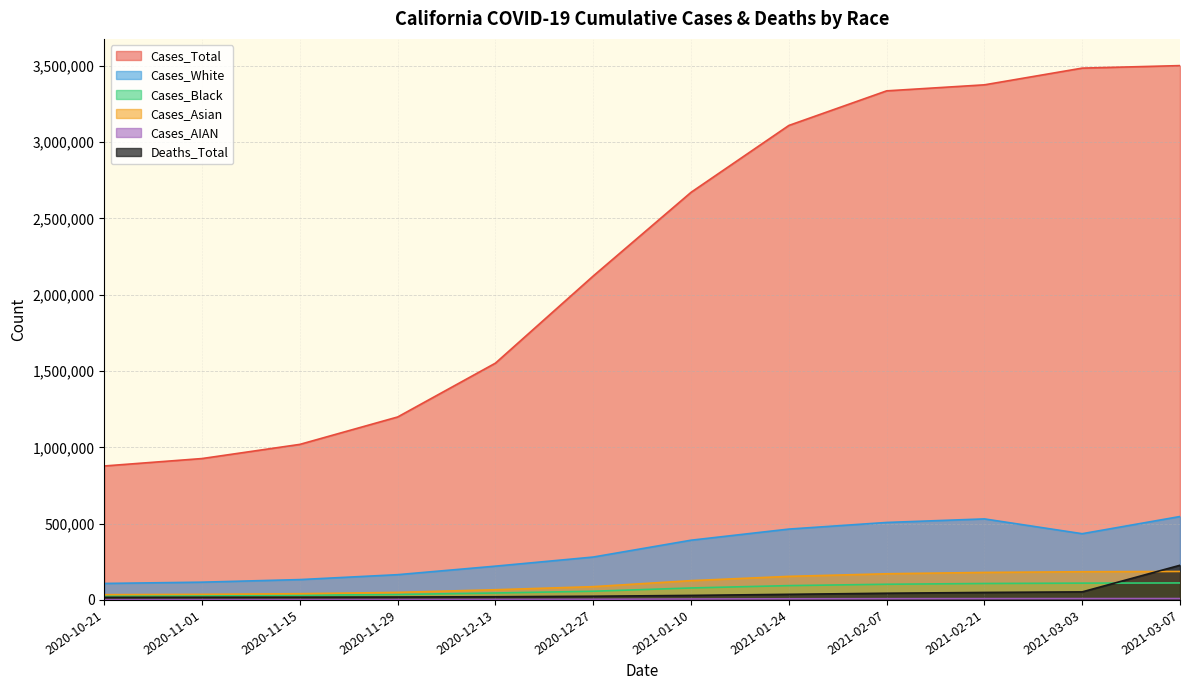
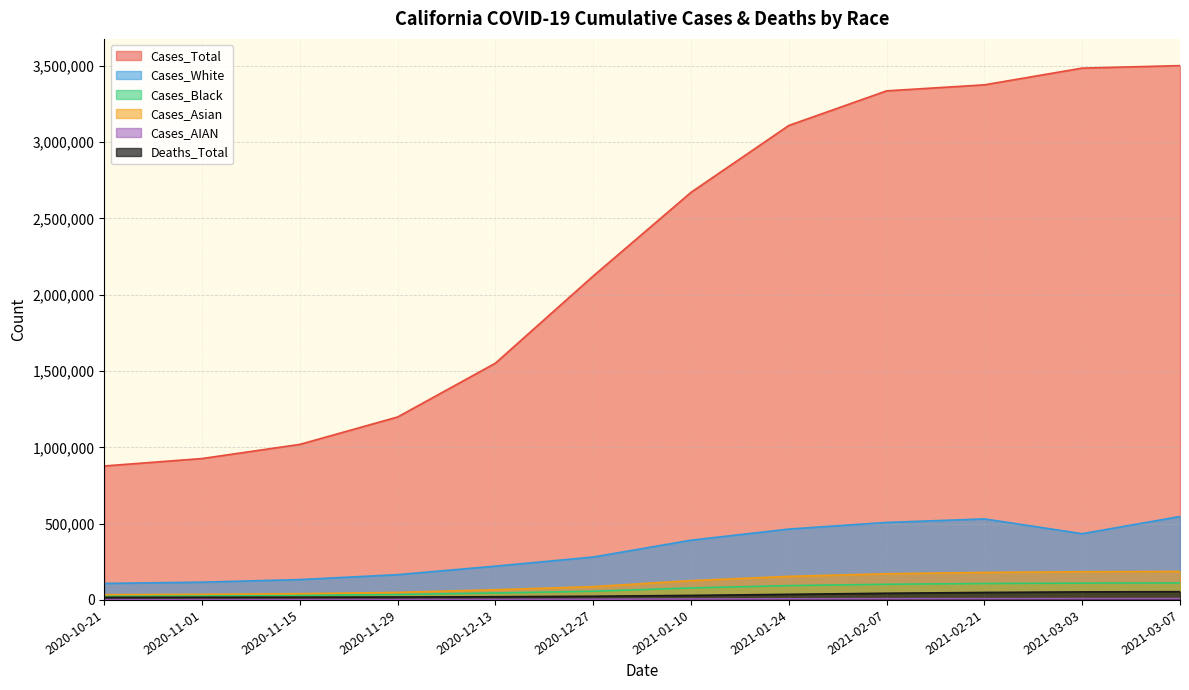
  {
    "Cases_Total": {
      "2020-10-21": "880,000",
      "2020-11-01": "930,000",
      "2020-11-15": "1,020,000",
      "2020-11-29": "1,200,000",
      "2020-12-13": "1,550,000",
      "2020-12-27": "2,120,000",
      "2021-01-10": "2,670,000",
      "2021-01-24": "3,110,000",
      "2021-02-07": "3,340,000",
      "2021-02-21": "3,380,000",
      "2021-03-03": "3,480,000",
      "2021-03-07": "3,500,000"
    },
    "Cases_White": {
      "2020-10-21": "110,000",
      "2020-11-01": "120,000",
      "2020-11-15": "130,000",
      "2020-11-29": "170,000",
      "2020-12-13": "220,000",
      "2020-12-27": "280,000",
      "2021-01-10": "390,000",
      "2021-01-24": "460,000",
      "2021-02-07": "510,000",
      "2021-02-21": "530,000",
      "2021-03-03": "430,000",
      "2021-03-07": "550,000"
    },
    "Cases_Black": {
      "2020-12-13": "50,000",
      "2020-12-27": "60,000",
      "2021-01-10": "80,000",
      "2021-01-24": "90,000",
      "2021-02-07": "100,000",
      "2021-02-21": "110,000",
      "2021-03-03": "110,000",
      "2021-03-07": "110,000"
    },
    "Cases_Asian": {
      "2020-12-13": "70,000",
      "2020-12-27": "90,000",
      "2021-01-10": "130,000",
      "2021-01-24": "150,000",
      "2021-02-07": "170,000",
      "2021-02-21": "180,000",
      "2021-03-03": "180,000",
      "2021-03-07": "190,000"
    },
    "Cases_AIAN": {
      "2020-12-13": "0",
      "2020-12-27": "0",
      "2021-01-10": "10,000",
      "2021-01-24": "10,000",
      "2021-02-07": "10,000",
      "2021-02-21": "10,000",
      "2021-03-03": "10,000",
      "2021-03-07": "10,000"
    },
    "Deaths_Total": {
      "2020-12-13": "20,000",
      "2020-12-27": "20,000",
      "2021-01-10": "30,000",
      "2021-01-24": "40,000",
      "2021-02-07": "40,000",
      "2021-02-21": "50,000",
      "2021-03-03": "50,000",
-     "2021-03-07": "230,000"
+     "2021-03-07": "50,000"
    }
  }
